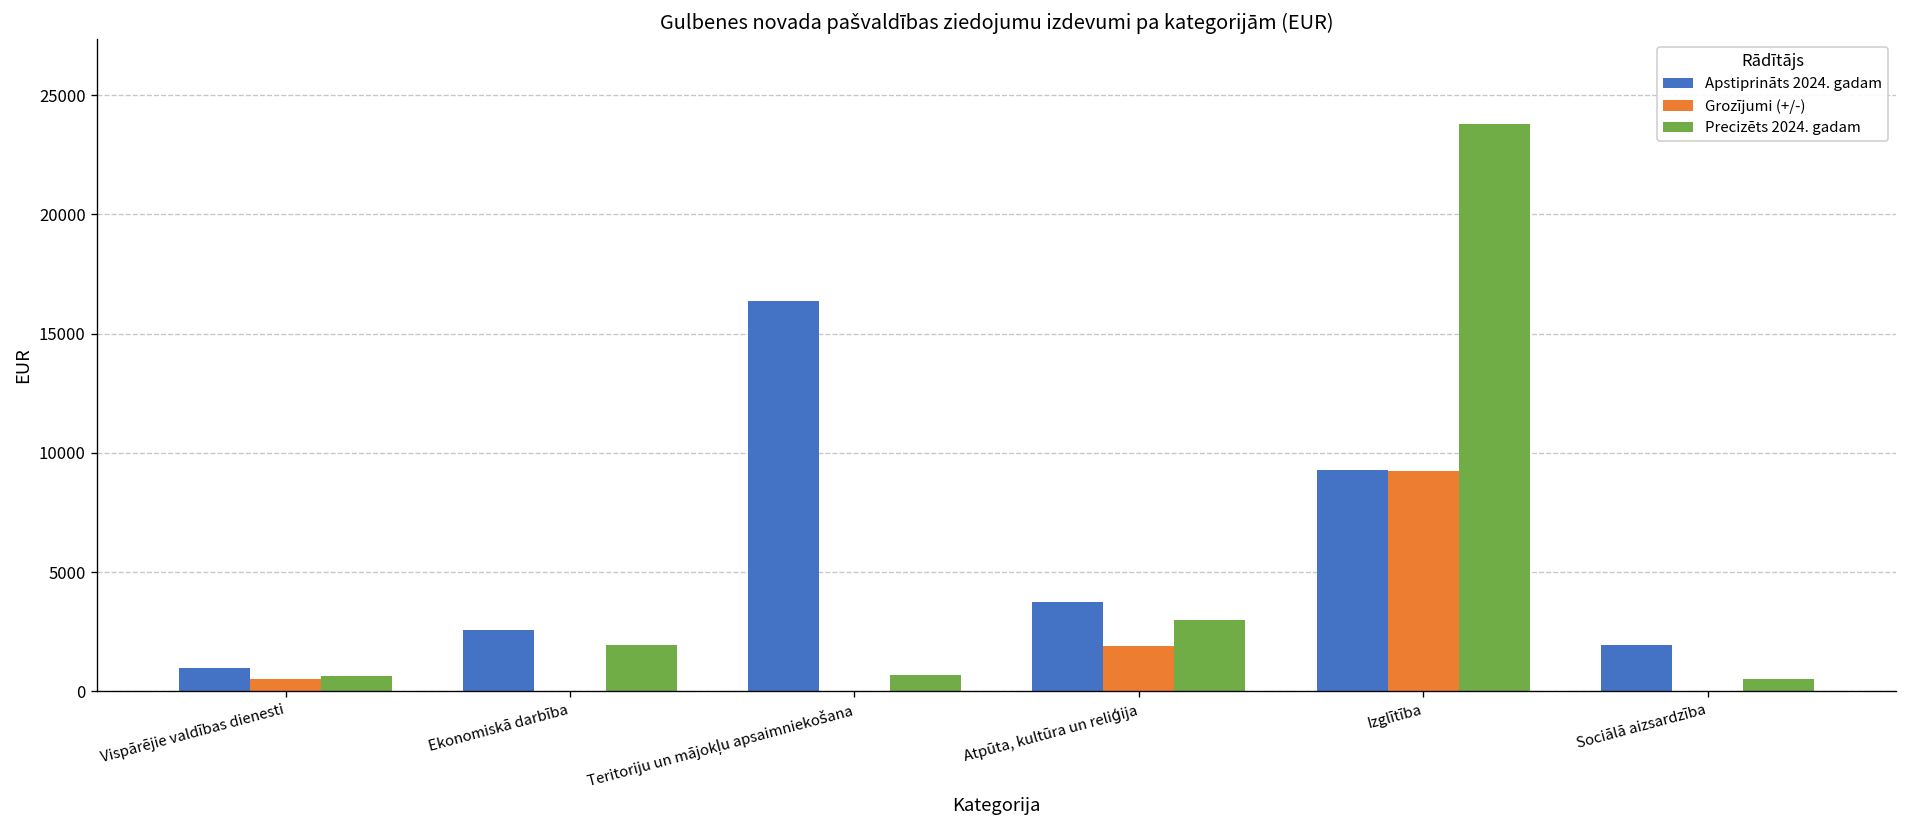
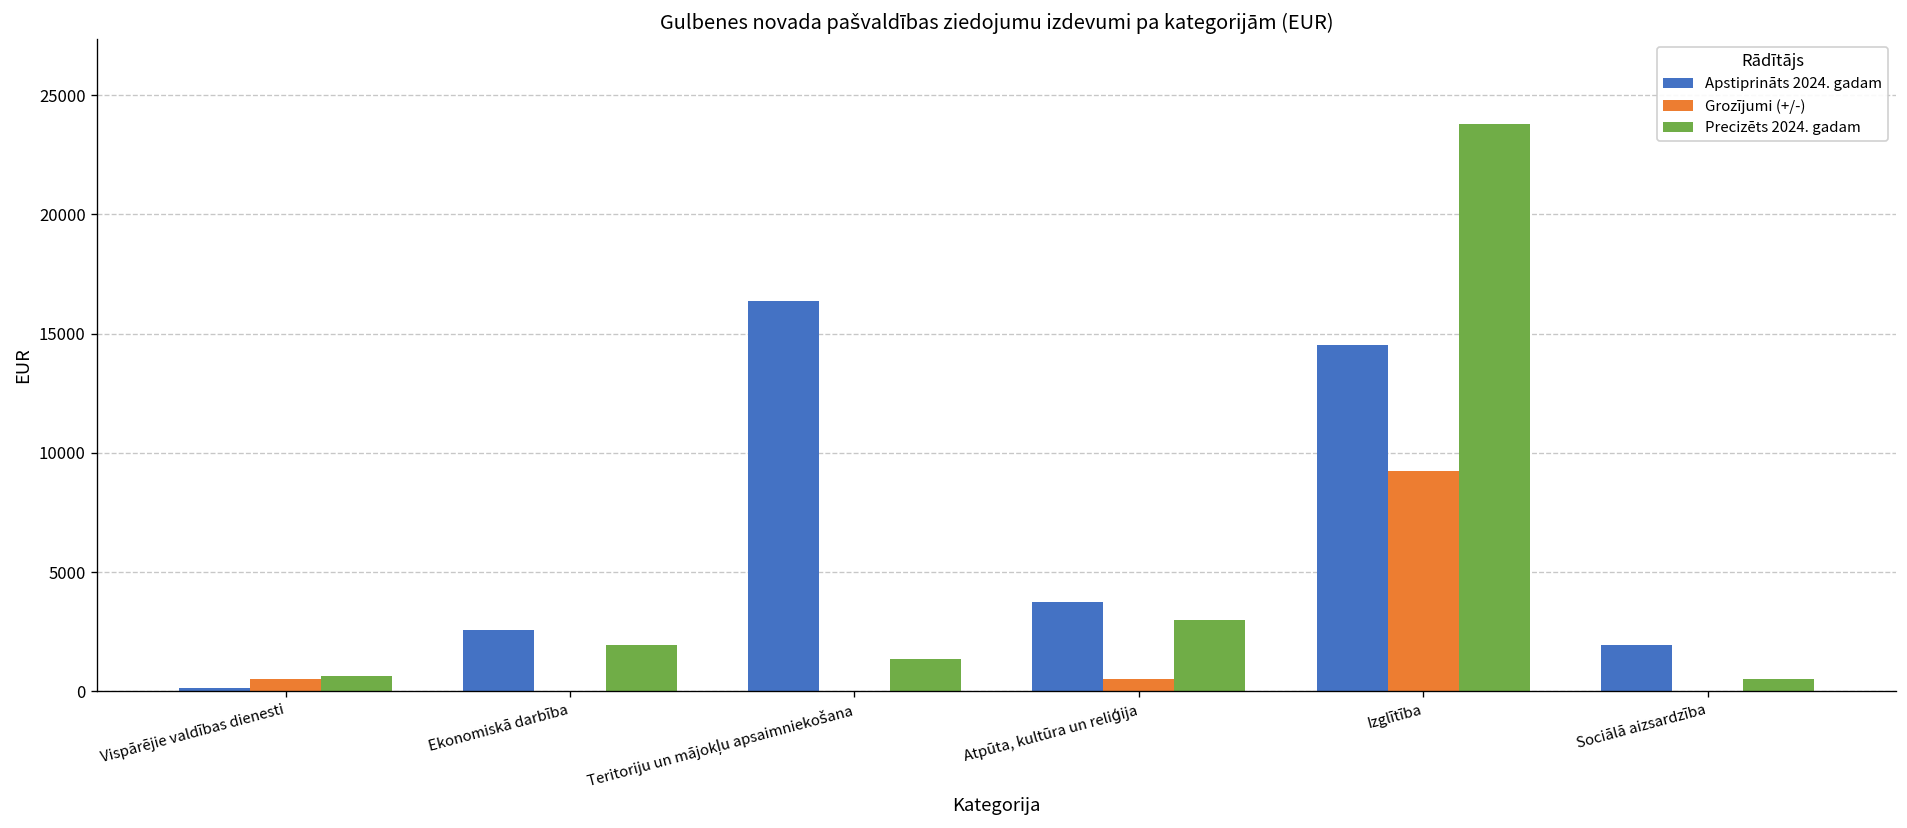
  {
    "Apstiprināts 2024. gadam": {
-     "Vispārējie valdības dienesti": 1000,
+     "Vispārējie valdības dienesti": 100,
      "Ekonomiskā darbība": 2600,
      "Teritoriju un mājokļu apsaimniekošana": 16400,
      "Atpūta, kultūra un reliģija": 3700,
-     "Izglītība": 9300,
+     "Izglītība": 14500,
      "Sociālā aizsardzība": 1900
    },
    "Grozījumi (+/-)": {
      "Vispārējie valdības dienesti": 500,
      "Ekonomiskā darbība": 0,
      "Teritoriju un mājokļu apsaimniekošana": 0,
-     "Atpūta, kultūra un reliģija": 1900,
+     "Atpūta, kultūra un reliģija": 500,
      "Izglītība": 9200,
      "Sociālā aizsardzība": 0
    },
    "Precizēts 2024. gadam": {
      "Vispārējie valdības dienesti": 600,
      "Ekonomiskā darbība": 2000,
-     "Teritoriju un mājokļu apsaimniekošana": 700,
+     "Teritoriju un mājokļu apsaimniekošana": 1300,
      "Atpūta, kultūra un reliģija": 3000,
      "Izglītība": 23800,
      "Sociālā aizsardzība": 500
    }
  }
